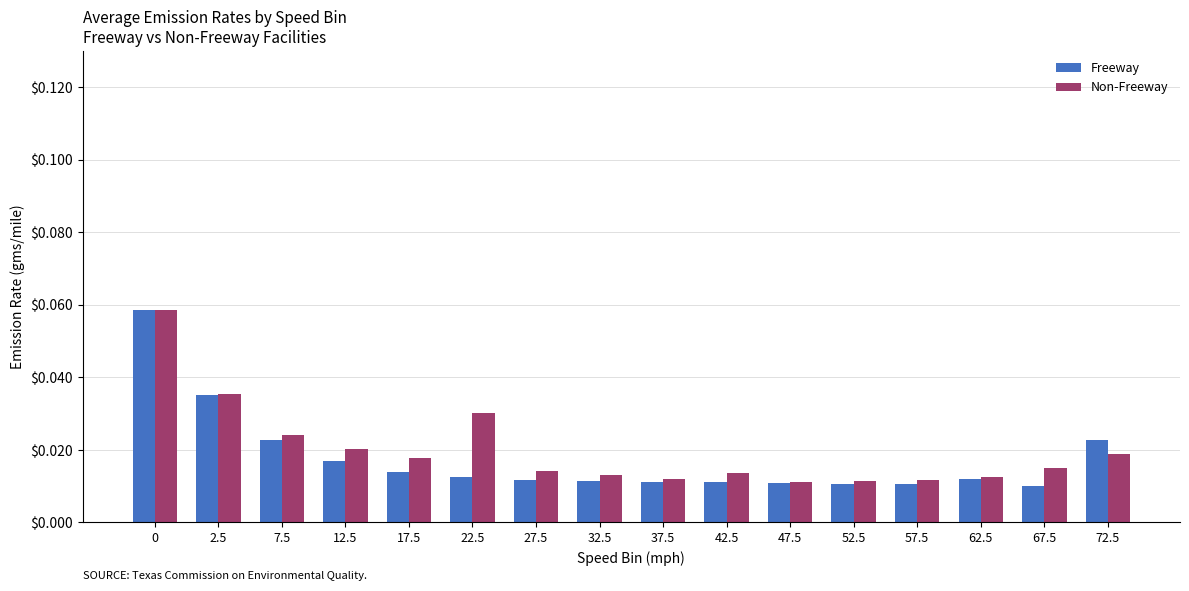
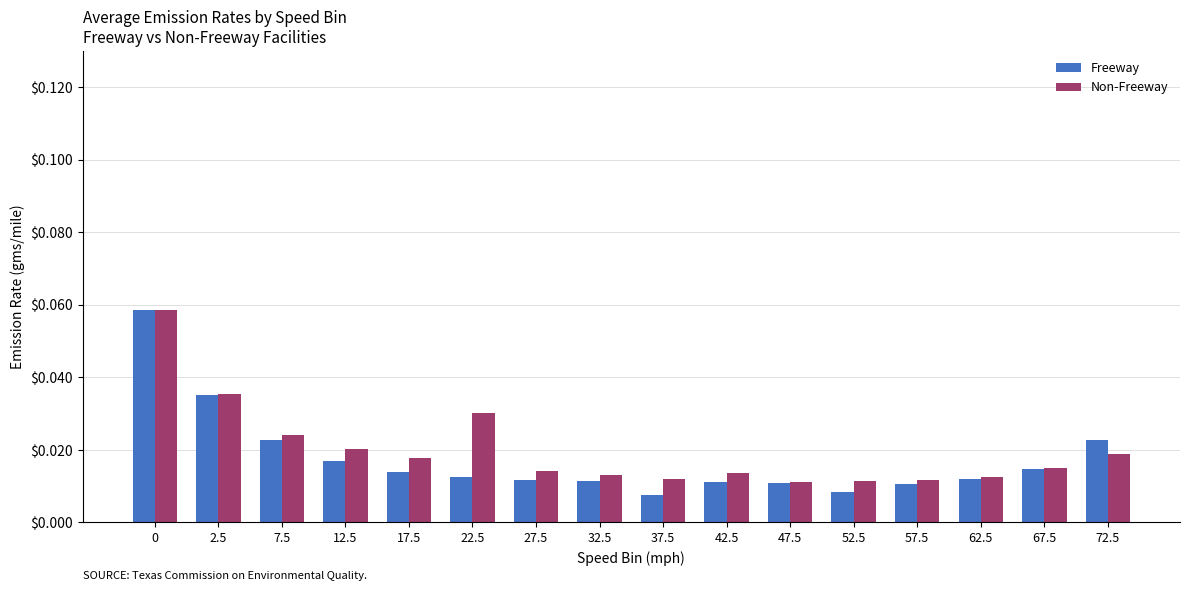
  {
    "Freeway": {
      "0": "$0.059",
      "2.5": "$0.035",
      "7.5": "$0.023",
      "12.5": "$0.017",
      "17.5": "$0.014",
      "22.5": "$0.013",
      "27.5": "$0.012",
      "32.5": "$0.011",
-     "37.5": "$0.011",
+     "37.5": "$0.008",
      "42.5": "$0.011",
      "47.5": "$0.011",
-     "52.5": "$0.011",
+     "52.5": "$0.008",
      "57.5": "$0.011",
      "62.5": "$0.012",
-     "67.5": "$0.010",
+     "67.5": "$0.015",
      "72.5": "$0.023"
    },
    "Non-Freeway": {
      "0": "$0.059",
      "2.5": "$0.036",
      "7.5": "$0.024",
      "12.5": "$0.020",
      "17.5": "$0.018",
      "22.5": "$0.030",
      "27.5": "$0.014",
      "32.5": "$0.013",
      "37.5": "$0.012",
      "42.5": "$0.014",
      "47.5": "$0.011",
      "52.5": "$0.011",
      "57.5": "$0.012",
      "62.5": "$0.013",
      "67.5": "$0.015",
      "72.5": "$0.019"
    }
  }
